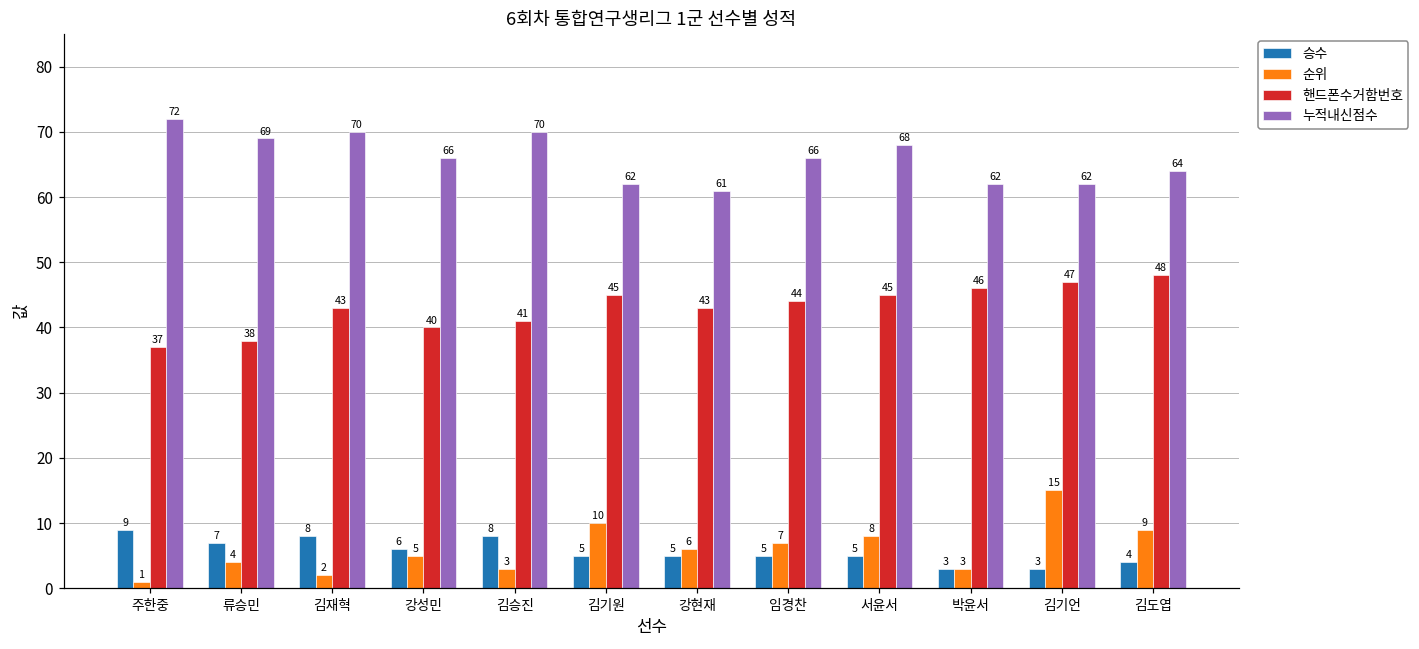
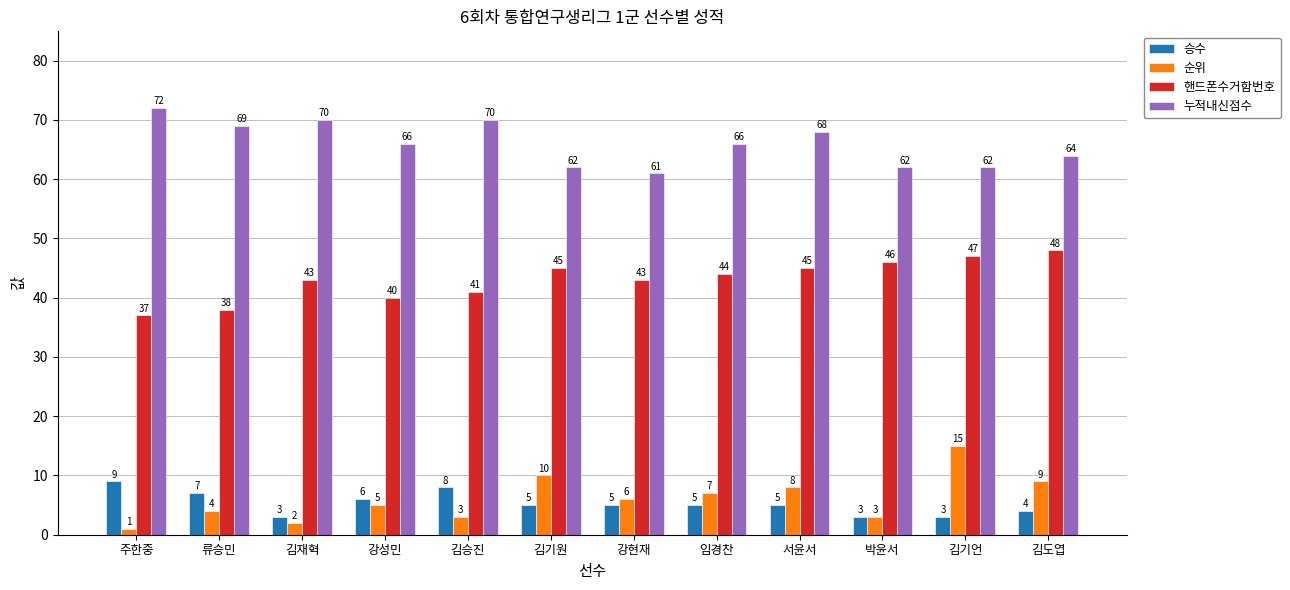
  {
    "승수": {
      "주한중": 9,
      "류승민": 7,
-     "김재혁": 8,
+     "김재혁": 3,
      "강성민": 6,
      "김승진": 8,
      "김기원": 5,
      "강현재": 5,
      "임경찬": 5,
      "서윤서": 5,
      "박윤서": 3,
      "김기언": 3,
      "김도엽": 4
    },
    "순위": {
      "주한중": 1,
      "류승민": 4,
      "김재혁": 2,
      "강성민": 5,
      "김승진": 3,
      "김기원": 10,
      "강현재": 6,
      "임경찬": 7,
      "서윤서": 8,
      "박윤서": 3,
      "김기언": 15,
      "김도엽": 9
    },
    "핸드폰수거함번호": {
      "주한중": 37,
      "류승민": 38,
      "김재혁": 43,
      "강성민": 40,
      "김승진": 41,
      "김기원": 45,
      "강현재": 43,
      "임경찬": 44,
      "서윤서": 45,
      "박윤서": 46,
      "김기언": 47,
      "김도엽": 48
    },
    "누적내신점수": {
      "주한중": 72,
      "류승민": 69,
      "김재혁": 70,
      "강성민": 66,
      "김승진": 70,
      "김기원": 62,
      "강현재": 61,
      "임경찬": 66,
      "서윤서": 68,
      "박윤서": 62,
      "김기언": 62,
      "김도엽": 64
    }
  }
